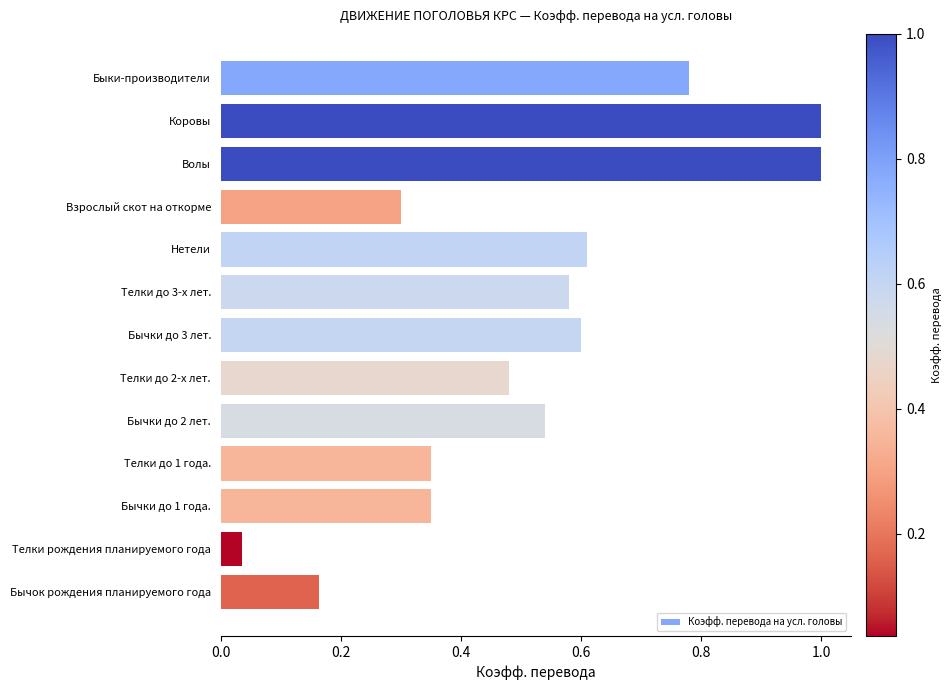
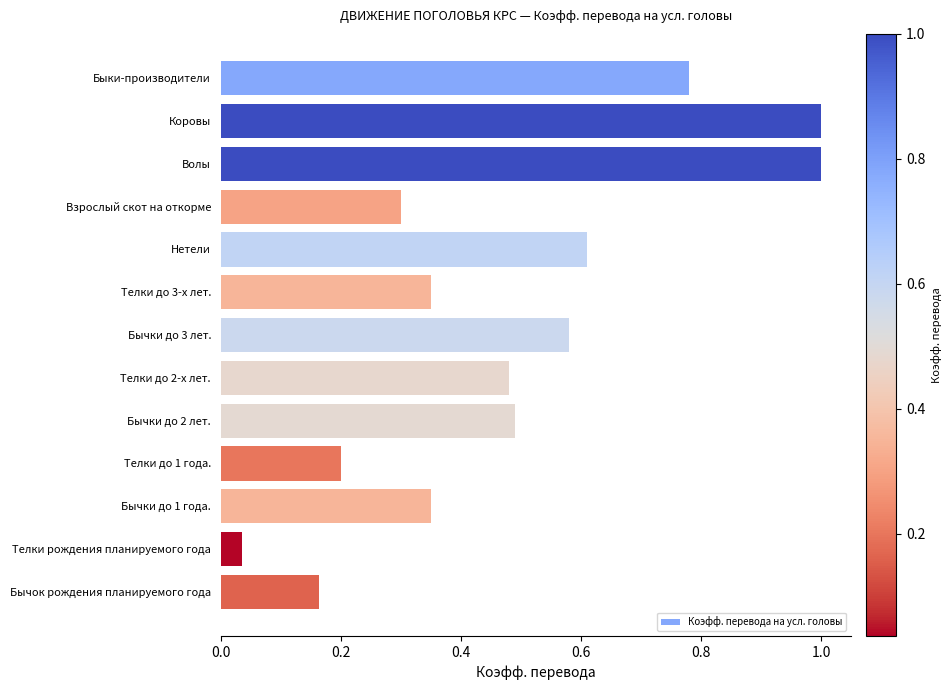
  {
    "Быки-производители": 0.78,
    "Коровы": 1.00,
    "Волы": 1.00,
    "Взрослый скот на откорме": 0.30,
    "Нетели": 0.61,
-   "Телки до 3-х лет.": 0.58,
-   "Бычки до 3 лет.": 0.60,
+   "Телки до 3-х лет.": 0.35,
+   "Бычки до 3 лет.": 0.58,
    "Телки до 2-х лет.": 0.48,
-   "Бычки до 2 лет.": 0.54,
-   "Телки до 1 года.": 0.35,
+   "Бычки до 2 лет.": 0.49,
+   "Телки до 1 года.": 0.20,
    "Бычки до 1 года.": 0.35,
    "Телки рождения планируемого года": 0.04,
    "Бычок рождения планируемого года": 0.16
  }
